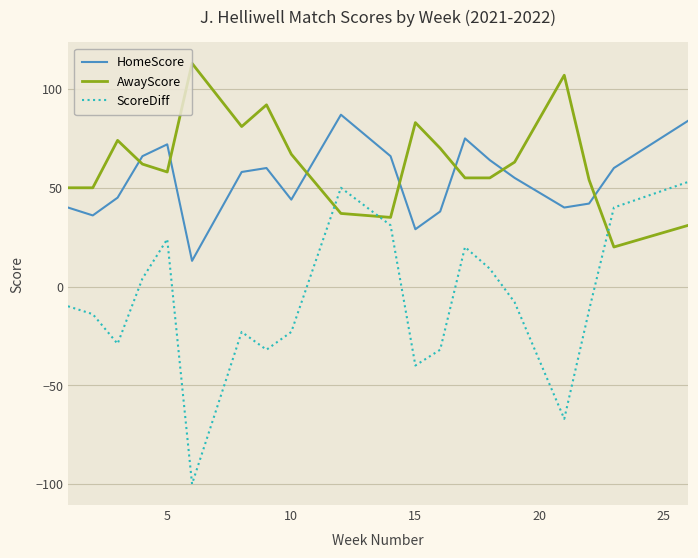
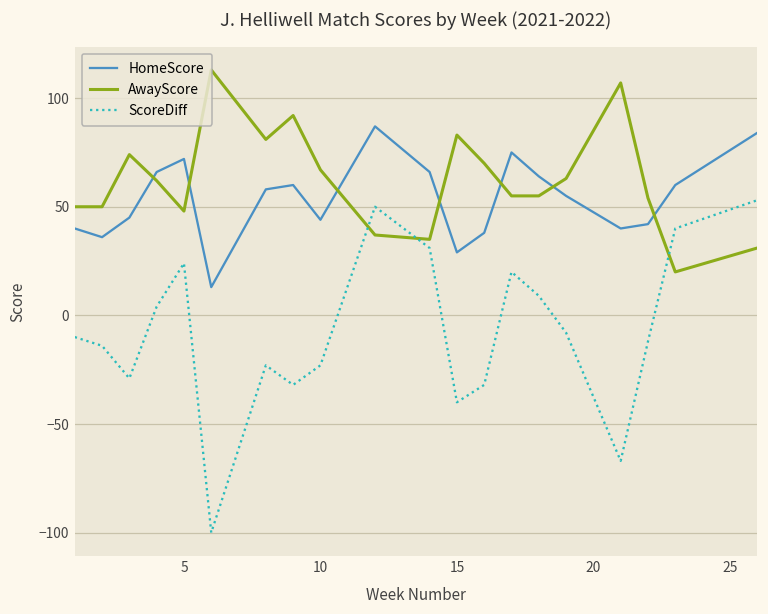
  {
    "AwayScore": {
-     "5": 58,
+     "5": 48,
      "10": 67,
      "15": 83
    }
  }
